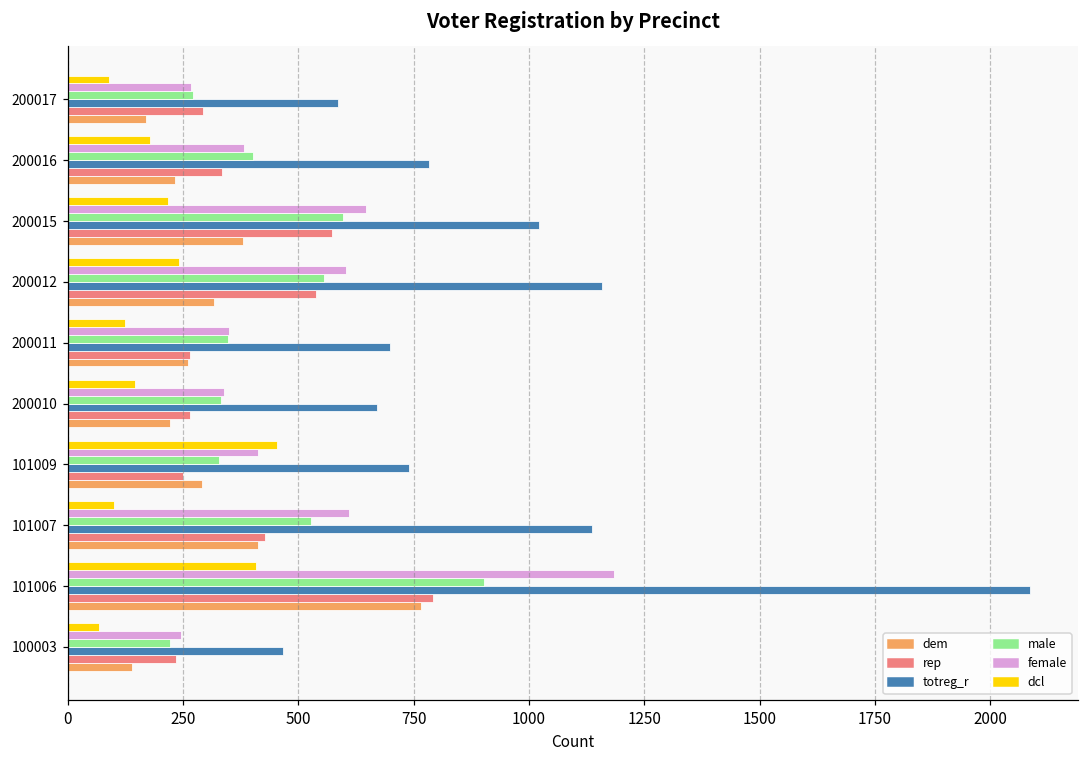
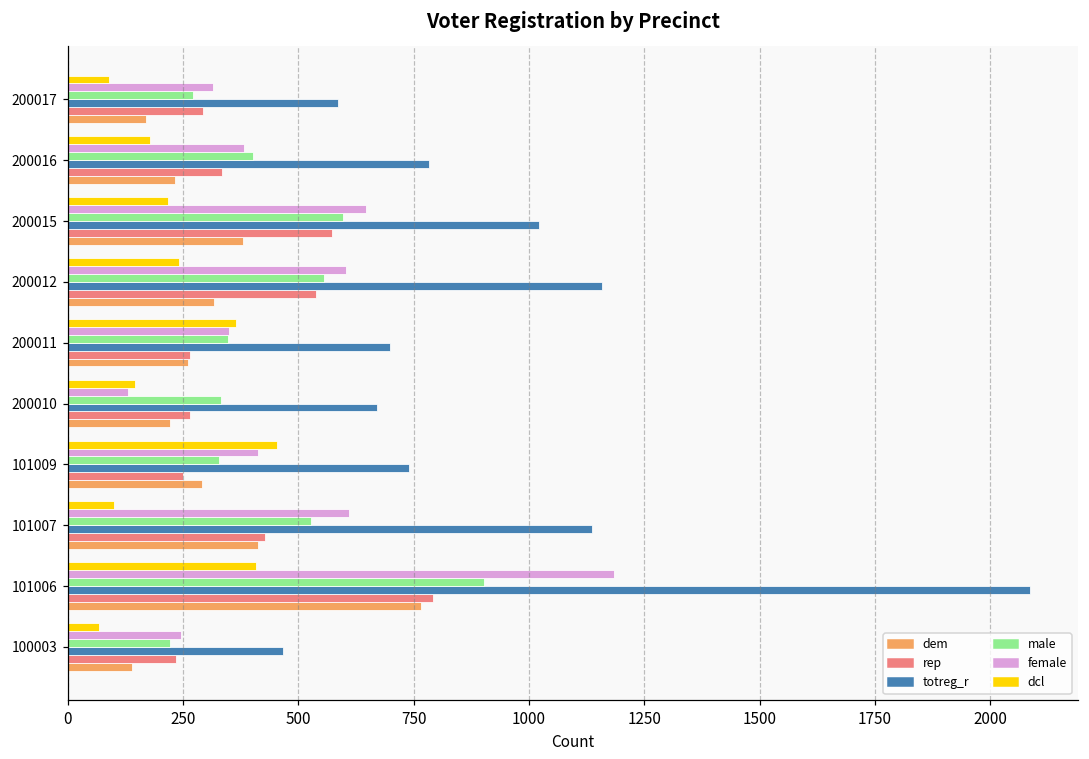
  {
    "totreg_r": {
      "200017": 590,
      "200016": 780,
      "200015": 1020,
      "200012": 1160,
      "200011": 700,
      "200010": 670,
      "101009": 740,
      "101007": 1140,
      "101006": 2090,
      "100003": 470
    },
    "male": {
      "200017": 270,
      "200016": 400,
      "200015": 600,
      "200012": 560,
      "200011": 350,
      "200010": 330,
      "101009": 330,
      "101007": 530,
      "101006": 900,
      "100003": 220
    },
    "female": {
-     "200017": 270,
+     "200017": 320,
      "200016": 380,
      "200015": 650,
      "200012": 600,
      "200011": 350,
-     "200010": 340,
+     "200010": 130,
      "101009": 410,
      "101007": 610,
      "101006": 1180,
      "100003": 250
    },
    "dcl": {
      "200017": 90,
      "200016": 180,
      "200015": 220,
      "200012": 240,
-     "200011": 120,
+     "200011": 360,
      "200010": 150,
      "101009": 450,
      "101007": 100,
      "101006": 410,
      "100003": 70
    }
  }
